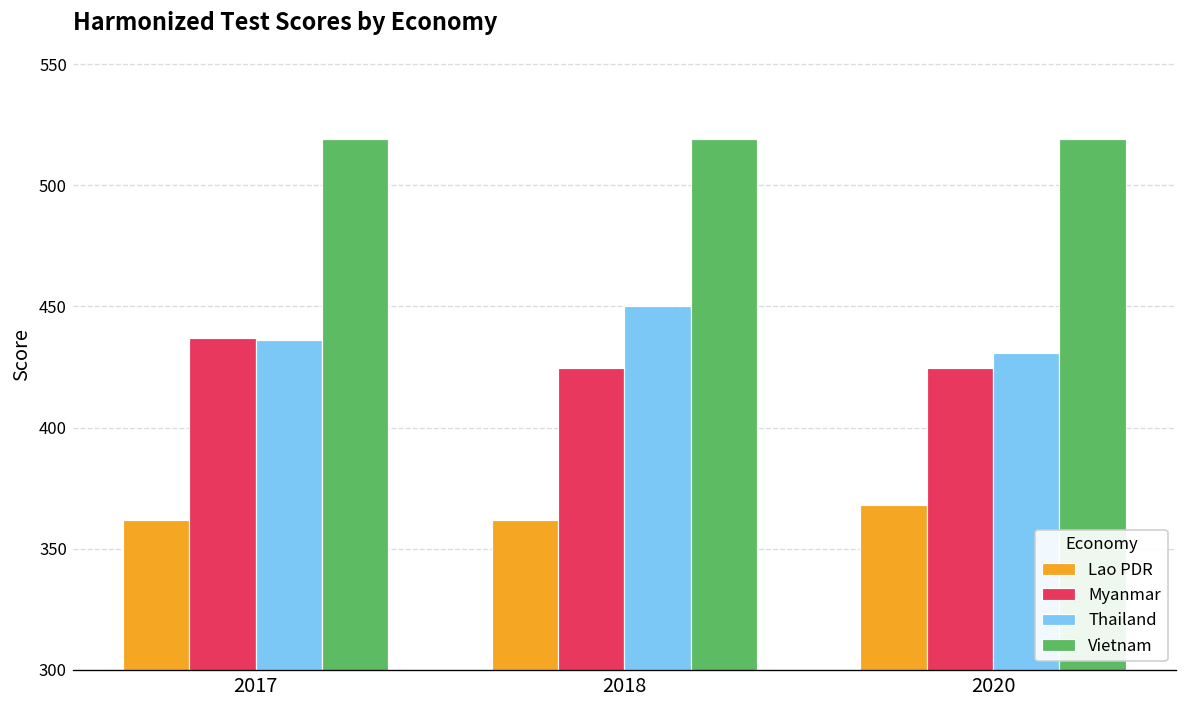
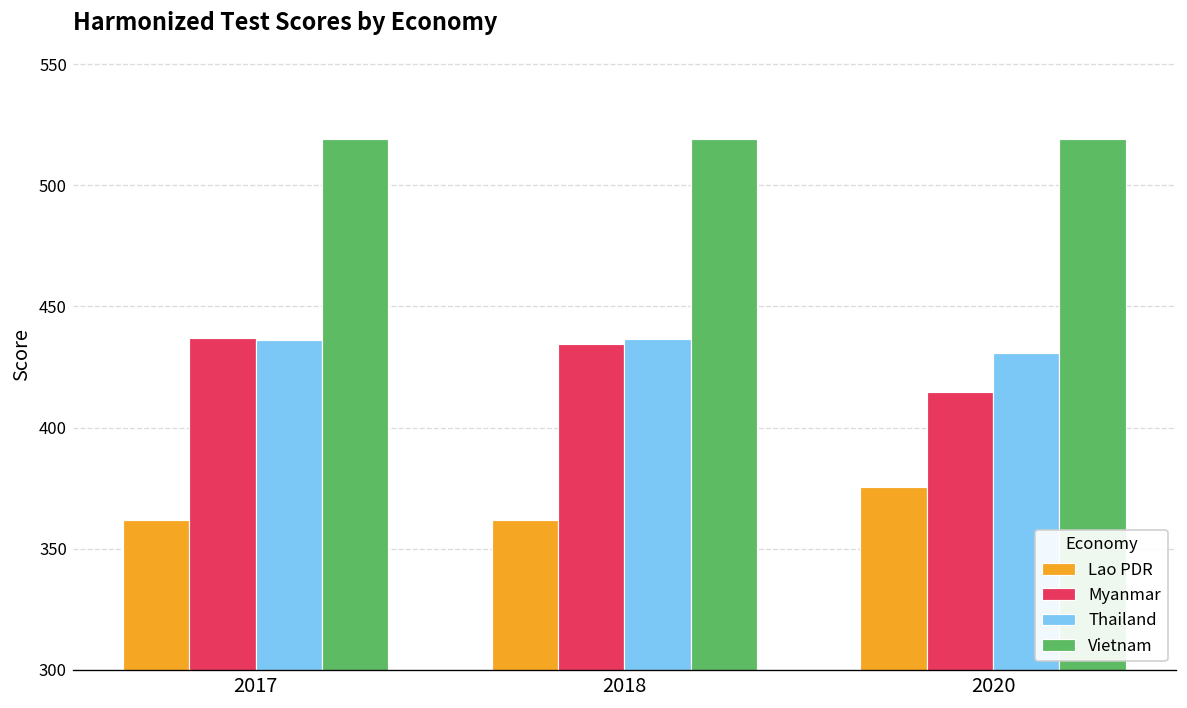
  {
    "Lao PDR": {
      "2017": 362,
      "2018": 362,
-     "2020": 368
+     "2020": 376
    },
    "Myanmar": {
      "2017": 437,
-     "2018": 425,
-     "2020": 425
+     "2018": 434,
+     "2020": 415
    },
    "Thailand": {
      "2017": 436,
-     "2018": 450,
+     "2018": 436,
      "2020": 431
    },
    "Vietnam": {
      "2017": 519,
      "2018": 519,
      "2020": 519
    }
  }
